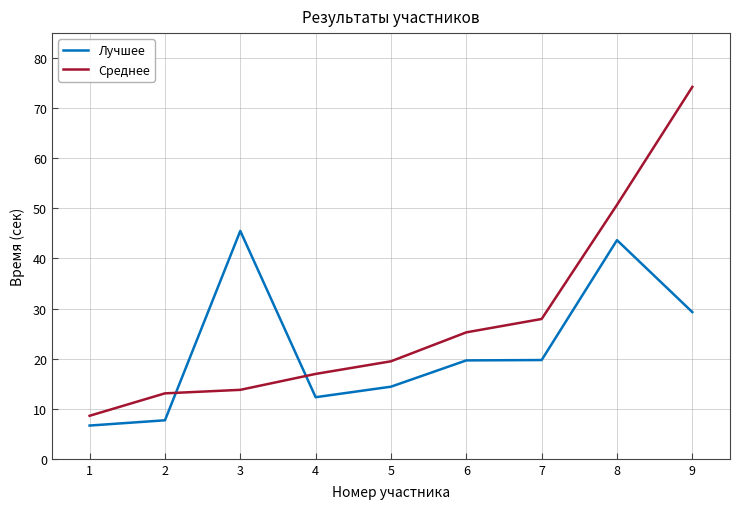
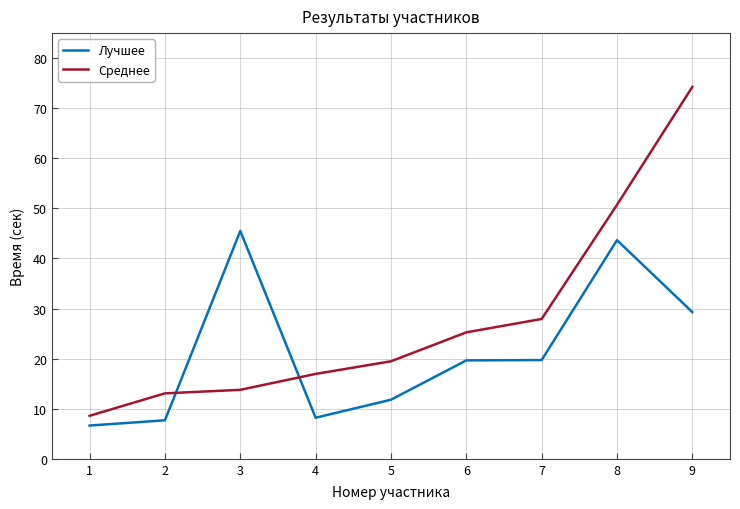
  {
    "Лучшее": {
      "1": 7,
      "2": 8,
      "3": 46,
-     "4": 12,
-     "5": 14,
+     "4": 8,
+     "5": 12,
      "6": 20,
      "7": 20,
      "8": 44,
      "9": 29
    },
    "Среднее": {
      "1": 9,
      "2": 13,
      "3": 14,
      "4": 17,
      "5": 19,
      "6": 25,
      "7": 28,
      "8": 51,
      "9": 74
    }
  }
